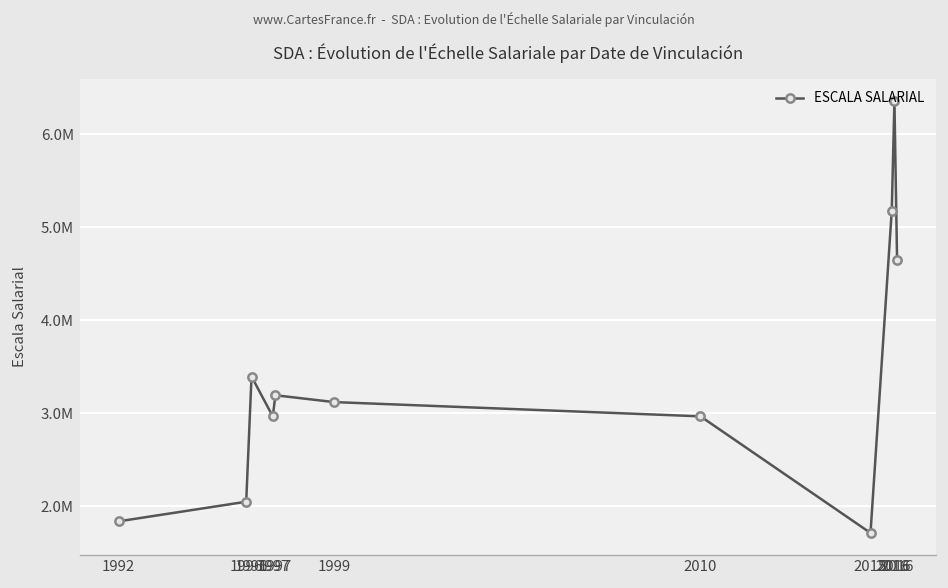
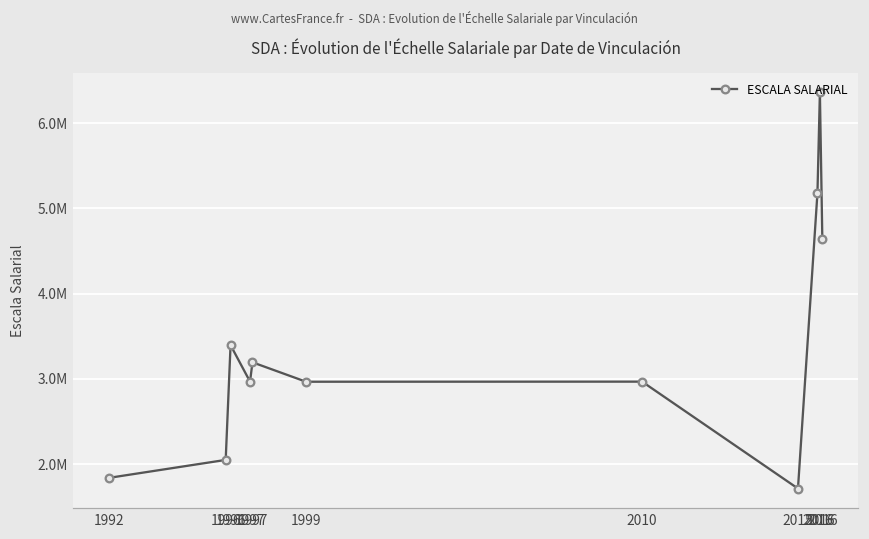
  {
    "1992": 1800000,
-   "1999": 3100000,
+   "1999": 3000000,
    "2010": 3000000
  }
